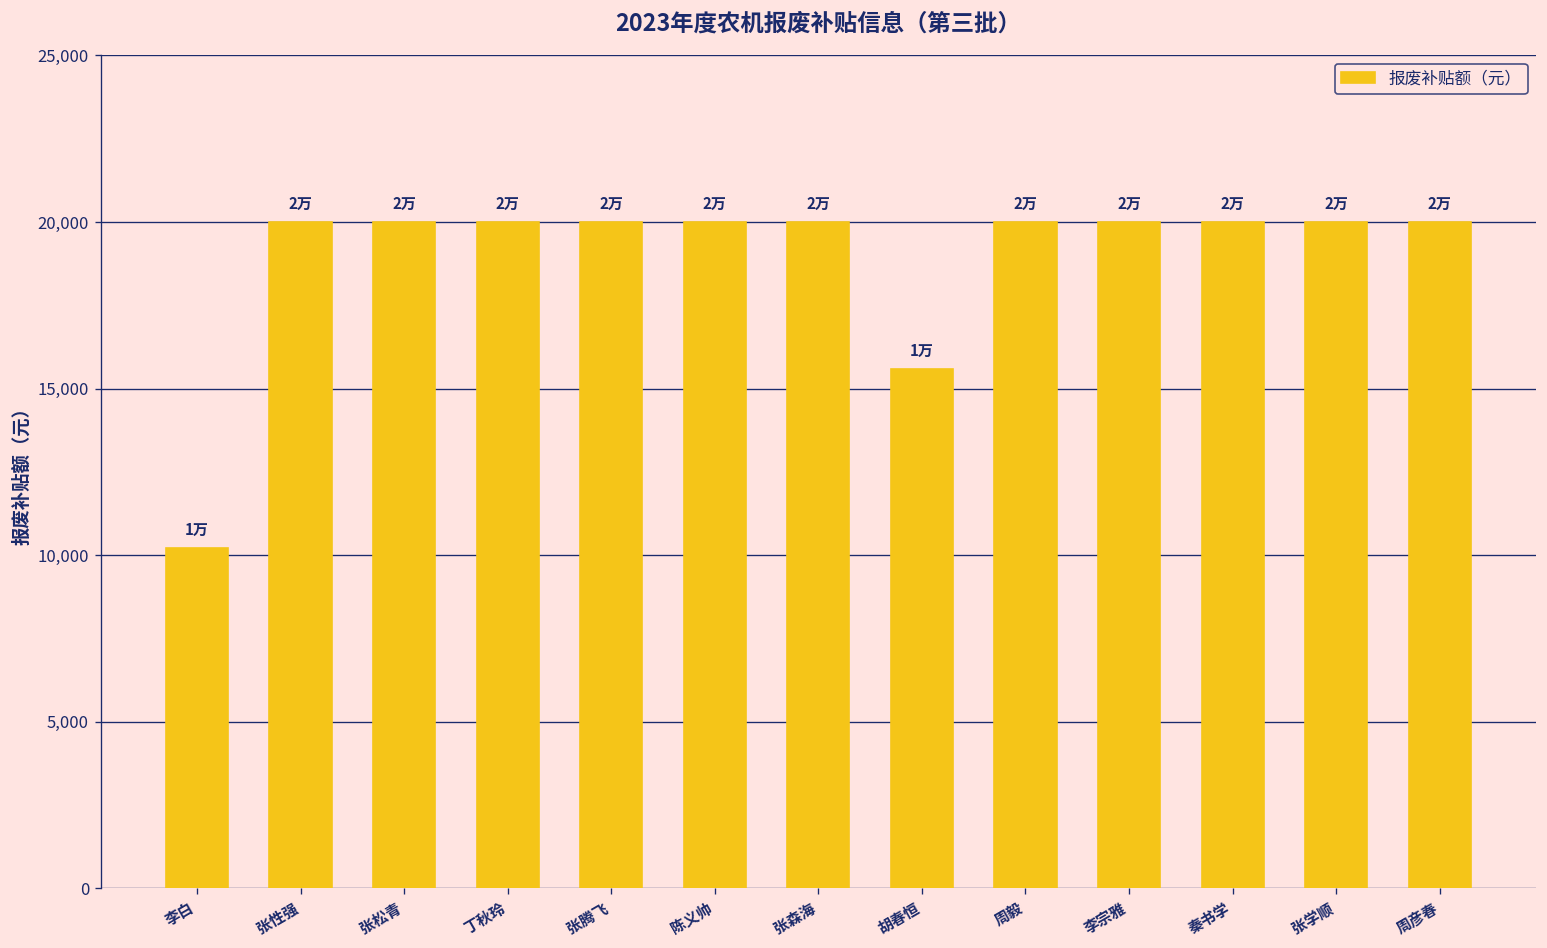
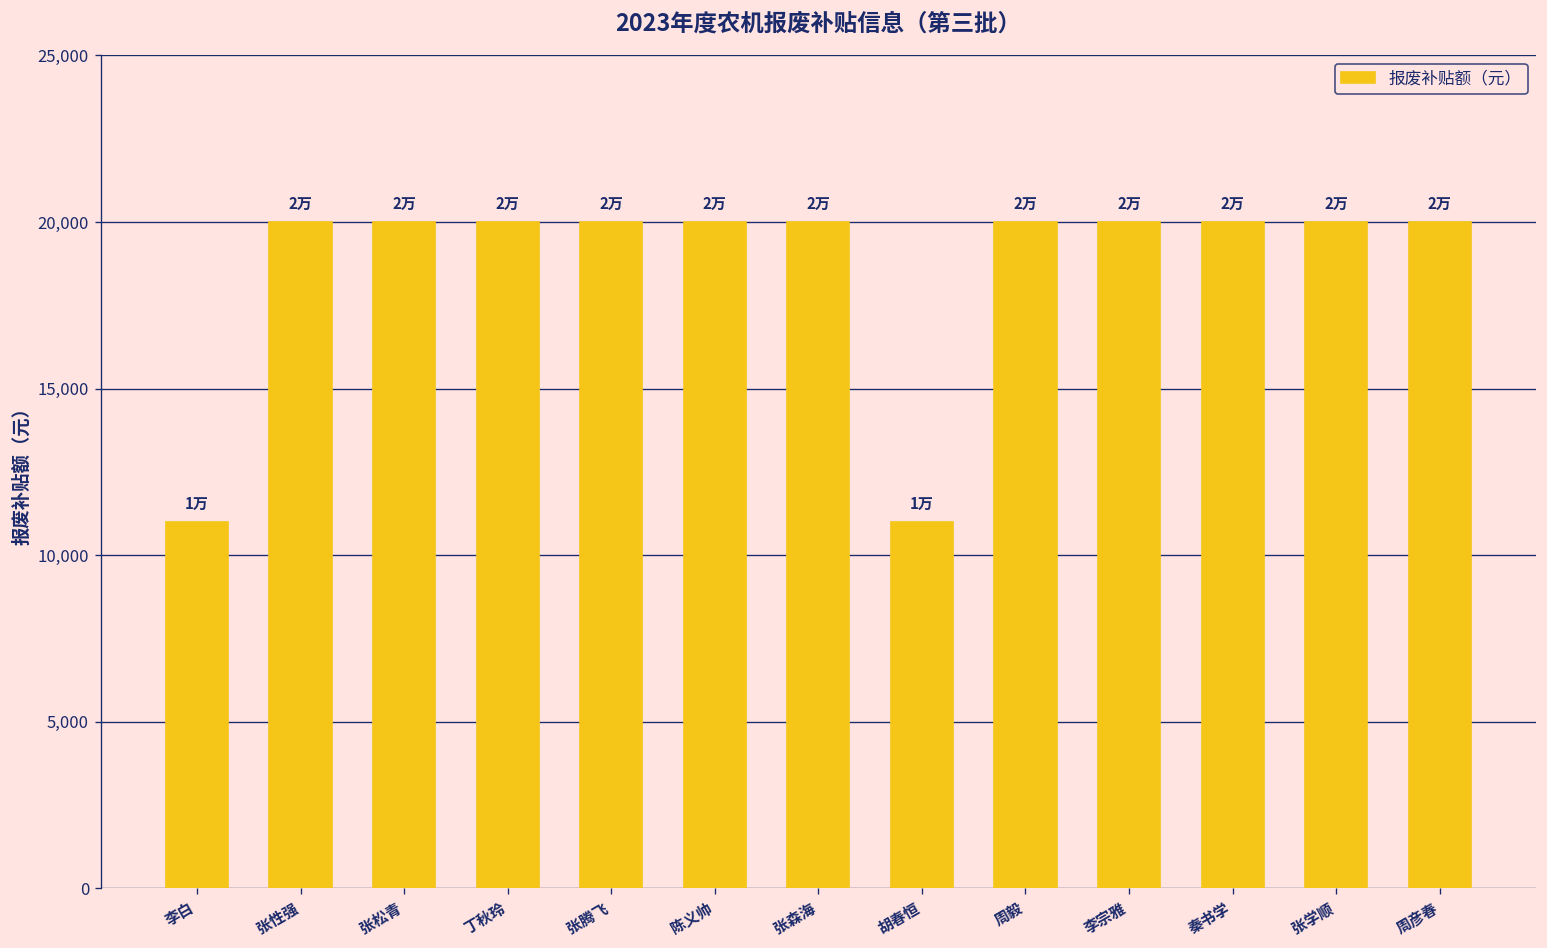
  {
-   "李白": "10,200",
-   "胡春恒": "15,600"
+   "李白": "11,000",
+   "胡春恒": "11,000"
  }
